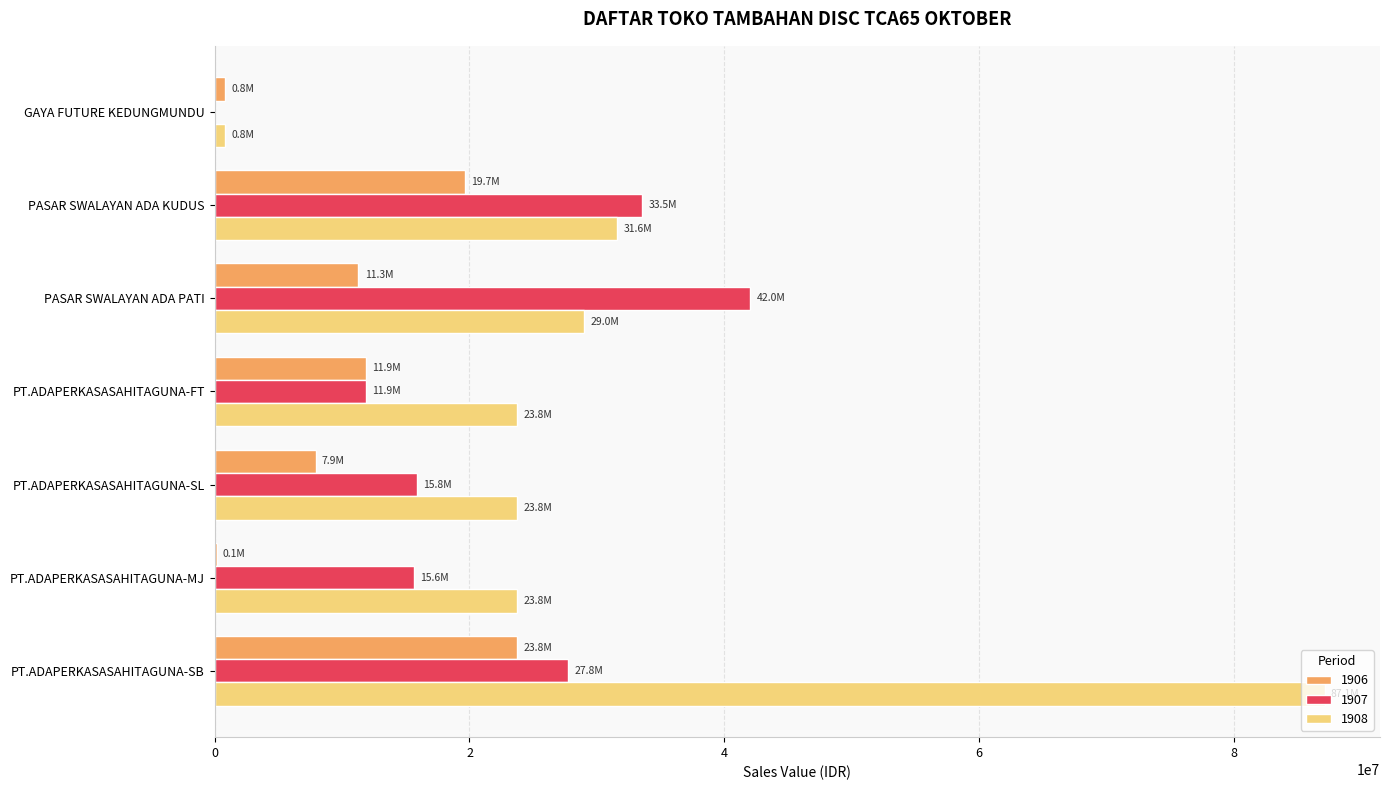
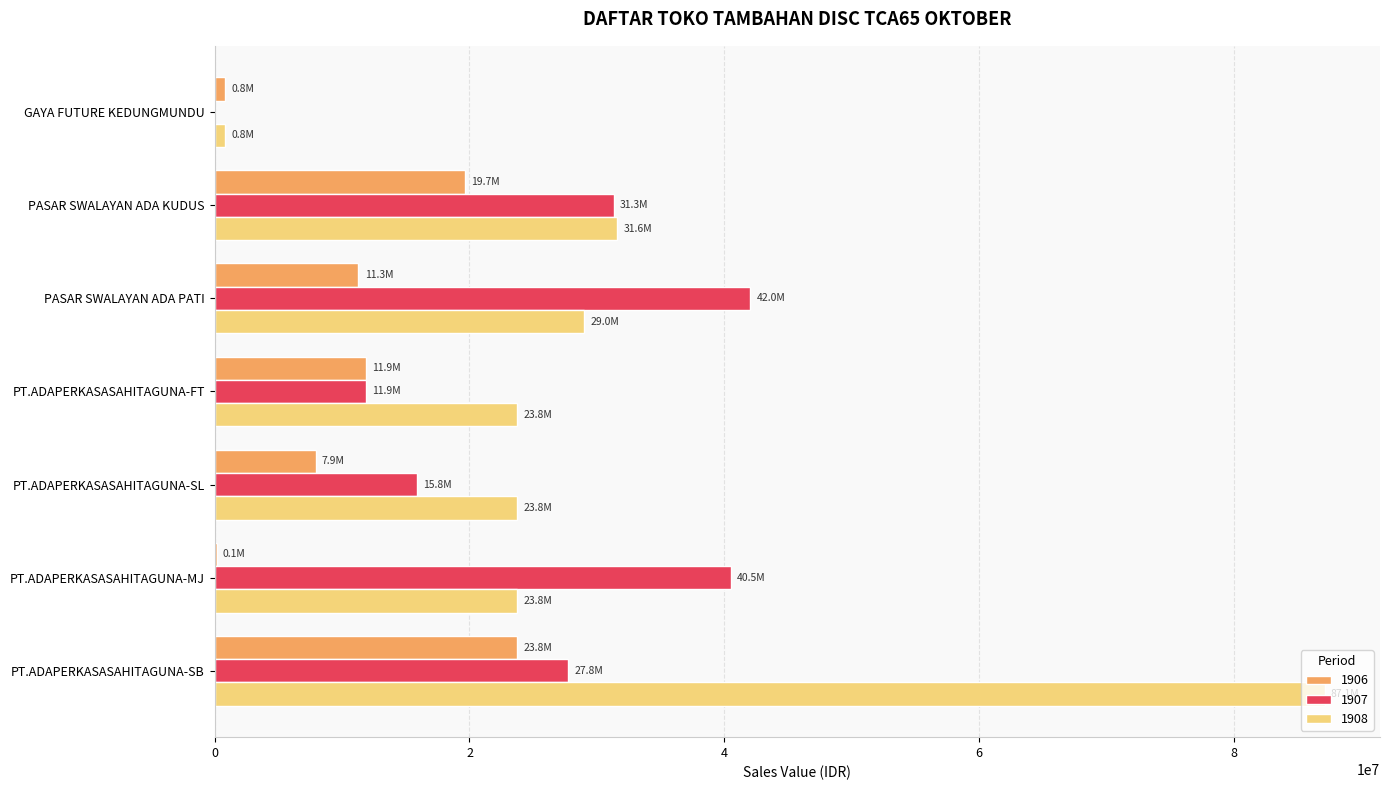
  {
    "1907": {
-     "PASAR SWALAYAN ADA KUDUS": "33.5M",
+     "PASAR SWALAYAN ADA KUDUS": "31.3M",
      "PASAR SWALAYAN ADA PATI": "42.0M",
      "PT.ADAPERKASASAHITAGUNA-FT": "11.9M",
      "PT.ADAPERKASASAHITAGUNA-SL": "15.8M",
-     "PT.ADAPERKASASAHITAGUNA-MJ": "15.6M",
+     "PT.ADAPERKASASAHITAGUNA-MJ": "40.5M",
      "PT.ADAPERKASASAHITAGUNA-SB": "27.8M"
    }
  }
